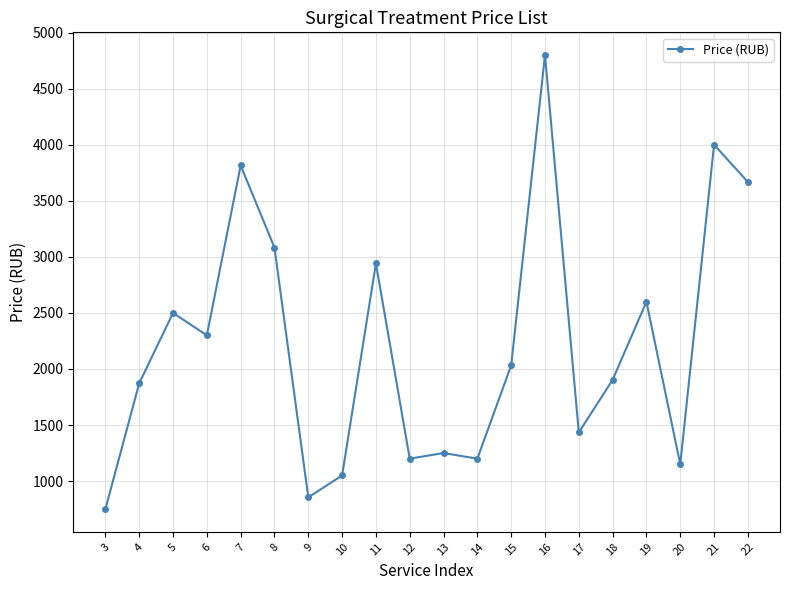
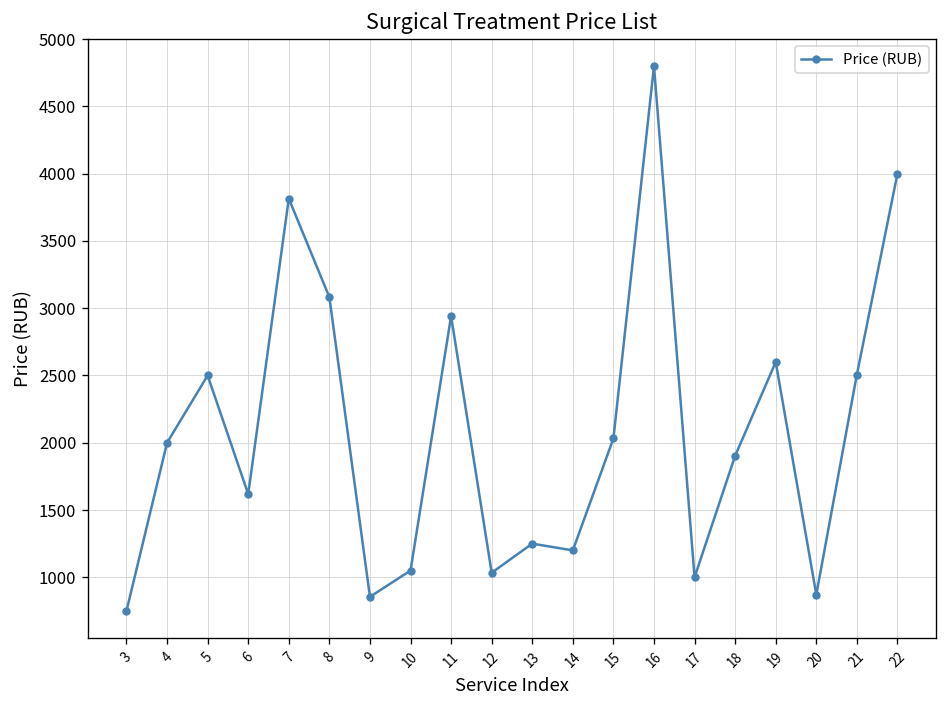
  {
    "3": 750,
-   "4": 1870,
+   "4": 2000,
    "5": 2500,
-   "6": 2300,
+   "6": 1620,
    "7": 3820,
    "8": 3080,
    "9": 860,
    "10": 1050,
    "11": 2940,
-   "12": 1200,
+   "12": 1030,
    "13": 1250,
    "14": 1200,
    "15": 2030,
    "16": 4800,
-   "17": 1430,
+   "17": 1000,
    "18": 1900,
    "19": 2600,
-   "20": 1150,
-   "21": 4000,
-   "22": 3670
+   "20": 870,
+   "21": 2510,
+   "22": 4000
  }
